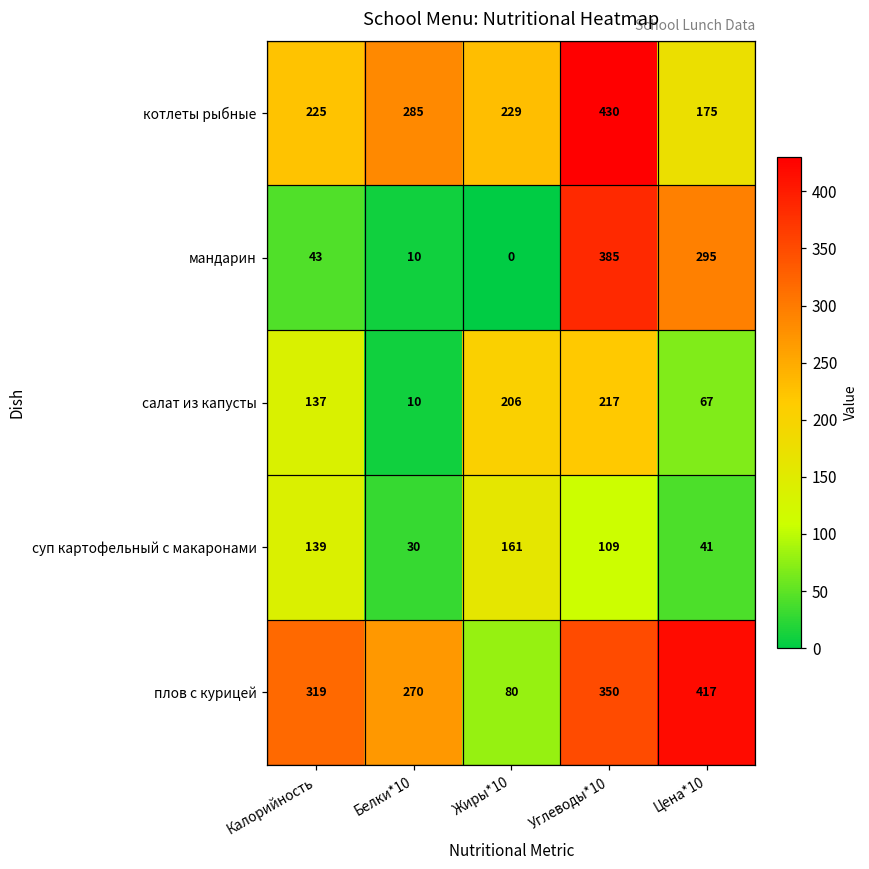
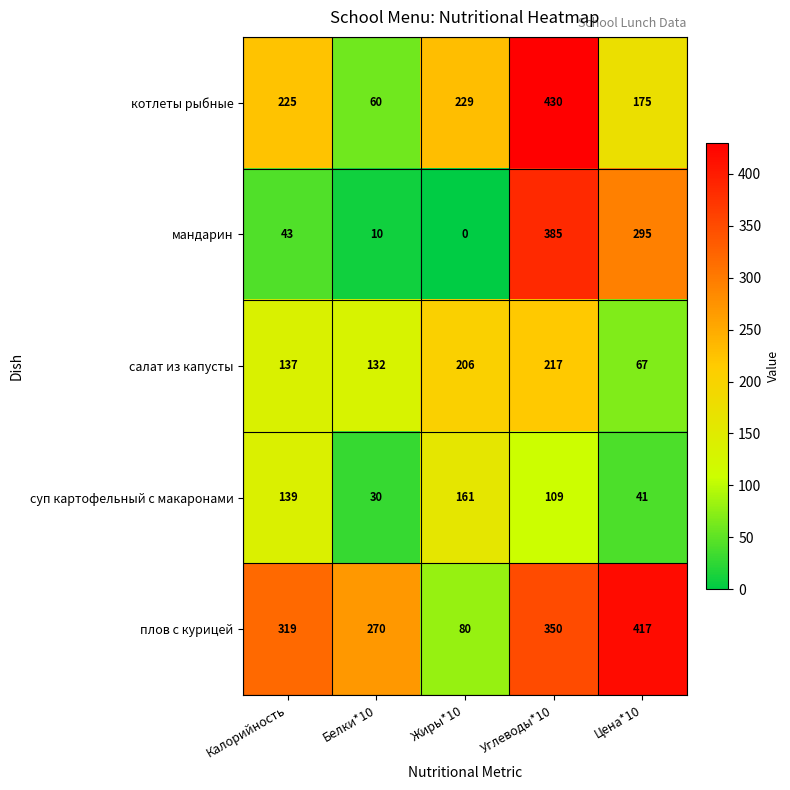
  {
    "котлеты рыбные": {
      "Калорийность": 225,
-     "Белки*10": 285,
+     "Белки*10": 60,
      "Жиры*10": 229,
      "Углеводы*10": 430,
      "Цена*10": 175
    },
    "мандарин": {
      "Калорийность": 43,
      "Белки*10": 10,
      "Жиры*10": 0,
      "Углеводы*10": 385,
      "Цена*10": 295
    },
    "салат из капусты": {
      "Калорийность": 137,
-     "Белки*10": 10,
+     "Белки*10": 132,
      "Жиры*10": 206,
      "Углеводы*10": 217,
      "Цена*10": 67
    },
    "суп картофельный с макаронами": {
      "Калорийность": 139,
      "Белки*10": 30,
      "Жиры*10": 161,
      "Углеводы*10": 109,
      "Цена*10": 41
    },
    "плов с курицей": {
      "Калорийность": 319,
      "Белки*10": 270,
      "Жиры*10": 80,
      "Углеводы*10": 350,
      "Цена*10": 417
    }
  }
